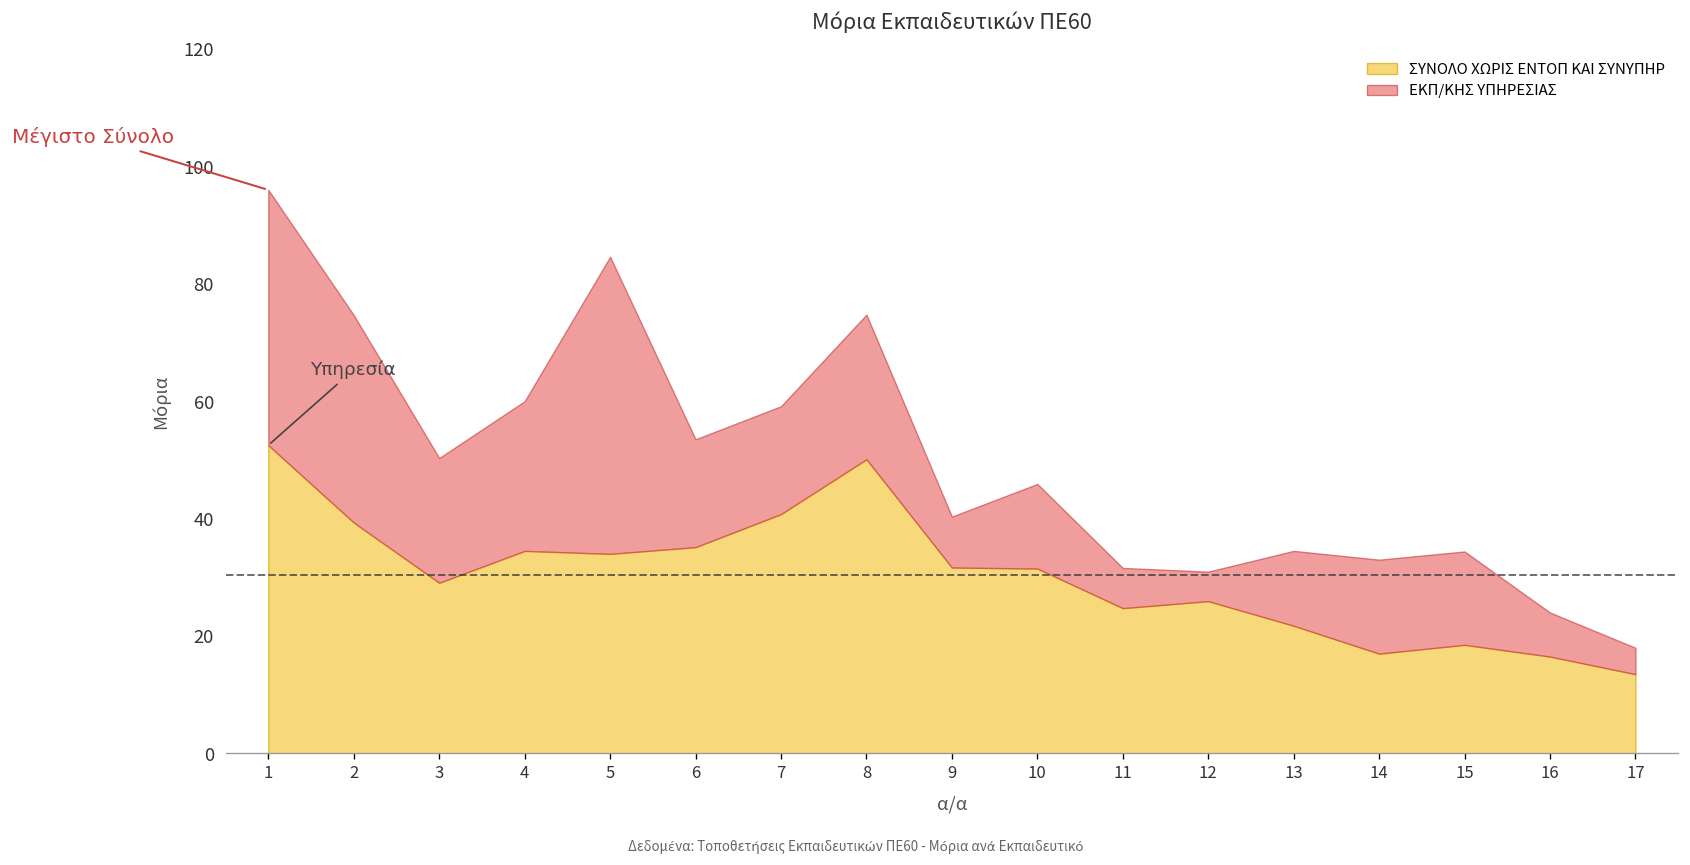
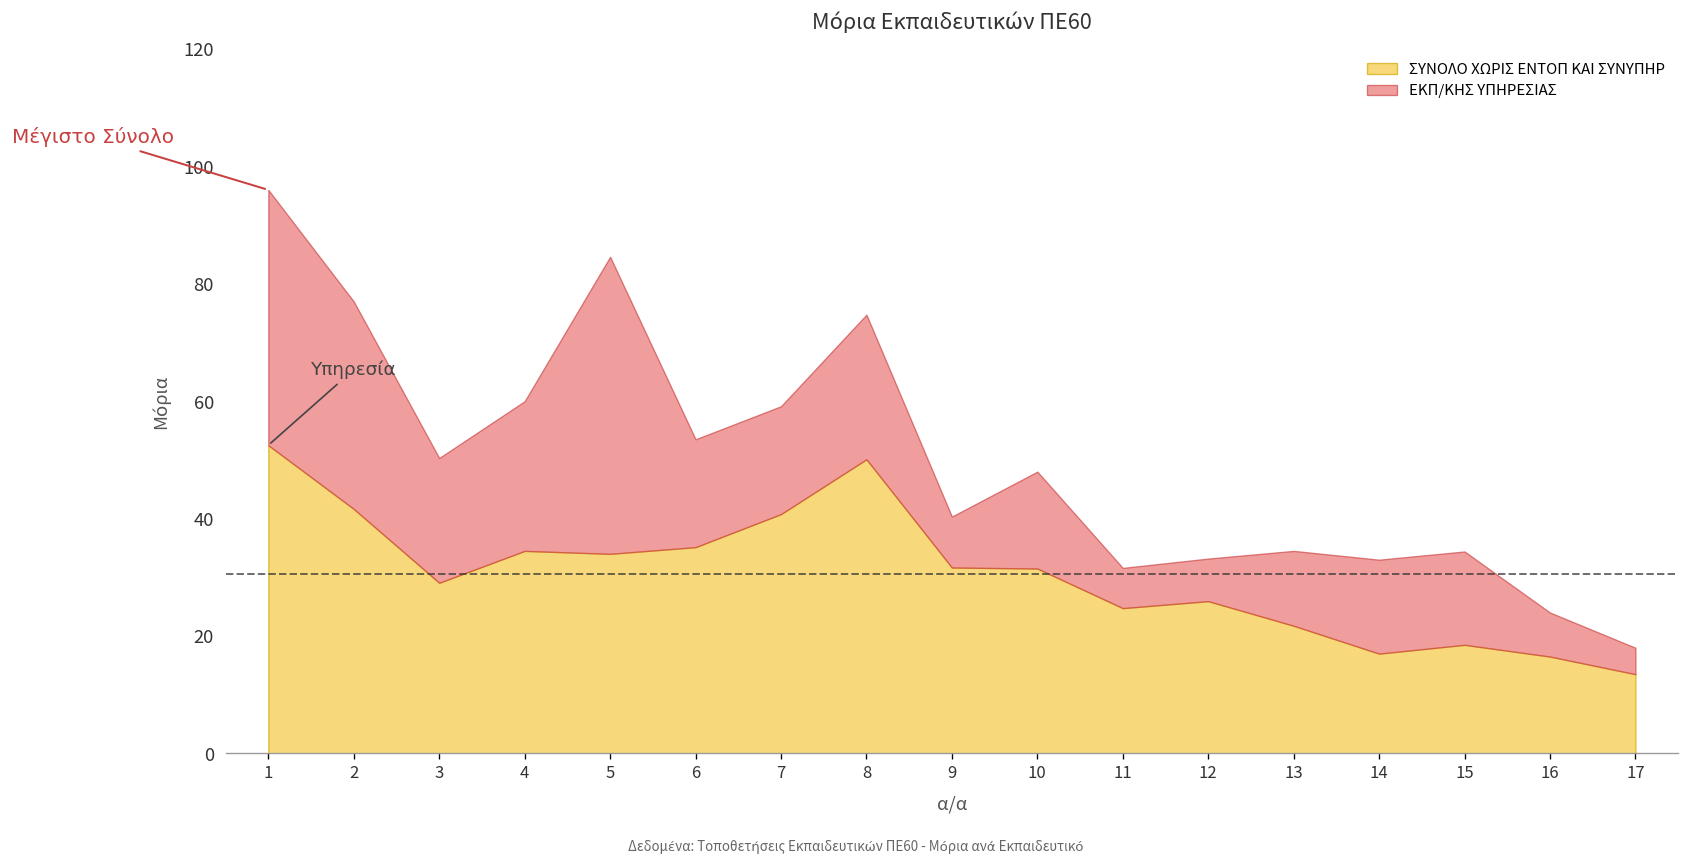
  {
    "ΣΥΝΟΛΟ ΧΩΡΙΣ ΕΝΤΟΠ ΚΑΙ ΣΥΝΥΠΗΡ": {
      "1": 53,
-     "2": 39,
+     "2": 42,
      "3": 29,
      "4": 35,
      "5": 34,
      "6": 35,
      "7": 41,
      "8": 50,
      "9": 32,
      "10": 32,
      "11": 25,
      "12": 26,
      "13": 22,
      "14": 17,
      "15": 19,
      "16": 17,
      "17": 14
    },
    "ΕΚΠ/ΚΗΣ ΥΠΗΡΕΣΙΑΣ": {
      "1": 44,
      "2": 35,
      "3": 21,
      "4": 26,
      "5": 51,
      "6": 18,
      "7": 18,
      "8": 25,
      "9": 9,
-     "10": 14,
+     "10": 17,
      "11": 7,
-     "12": 5,
+     "12": 7,
      "13": 13,
      "14": 16,
      "15": 16,
      "16": 8,
      "17": 5
    }
  }
